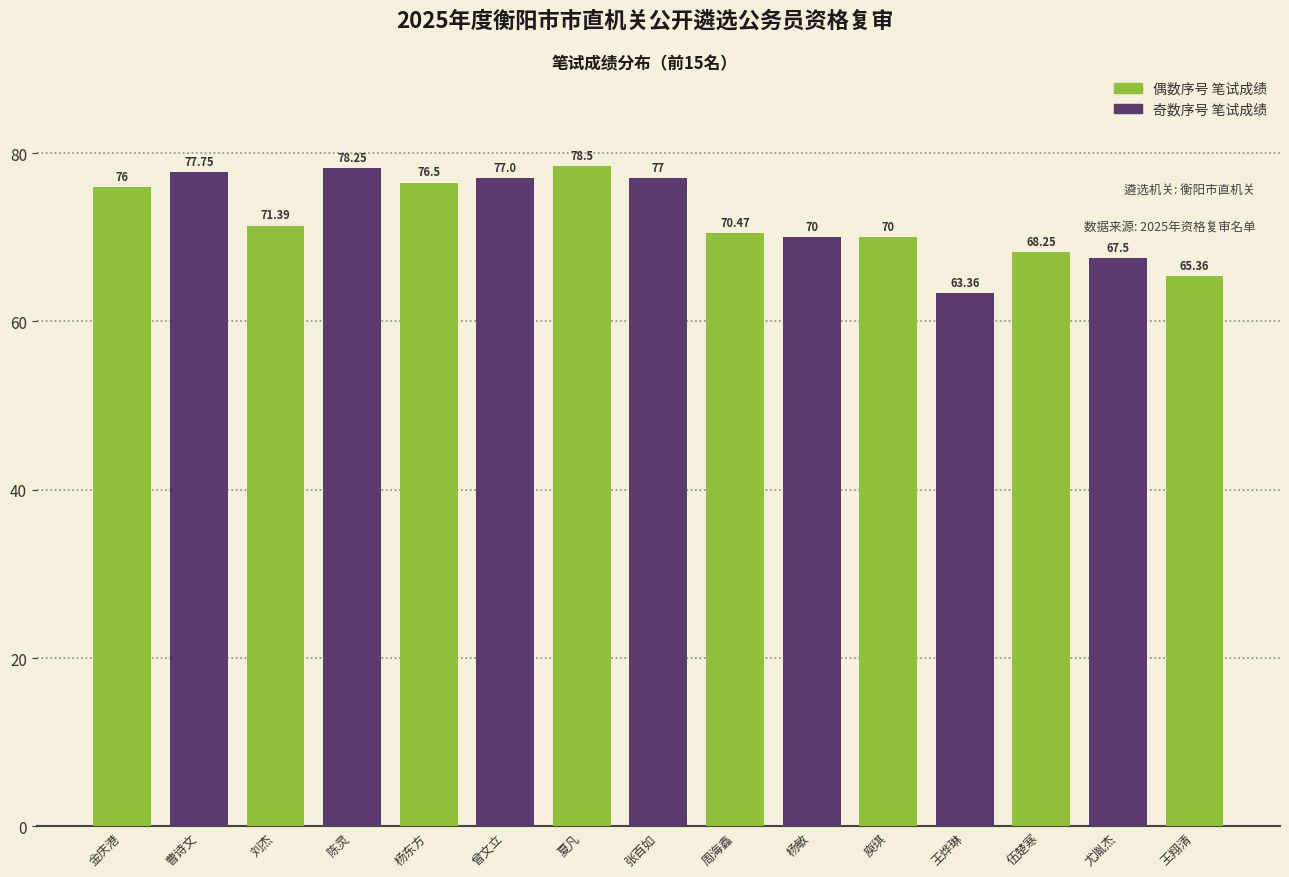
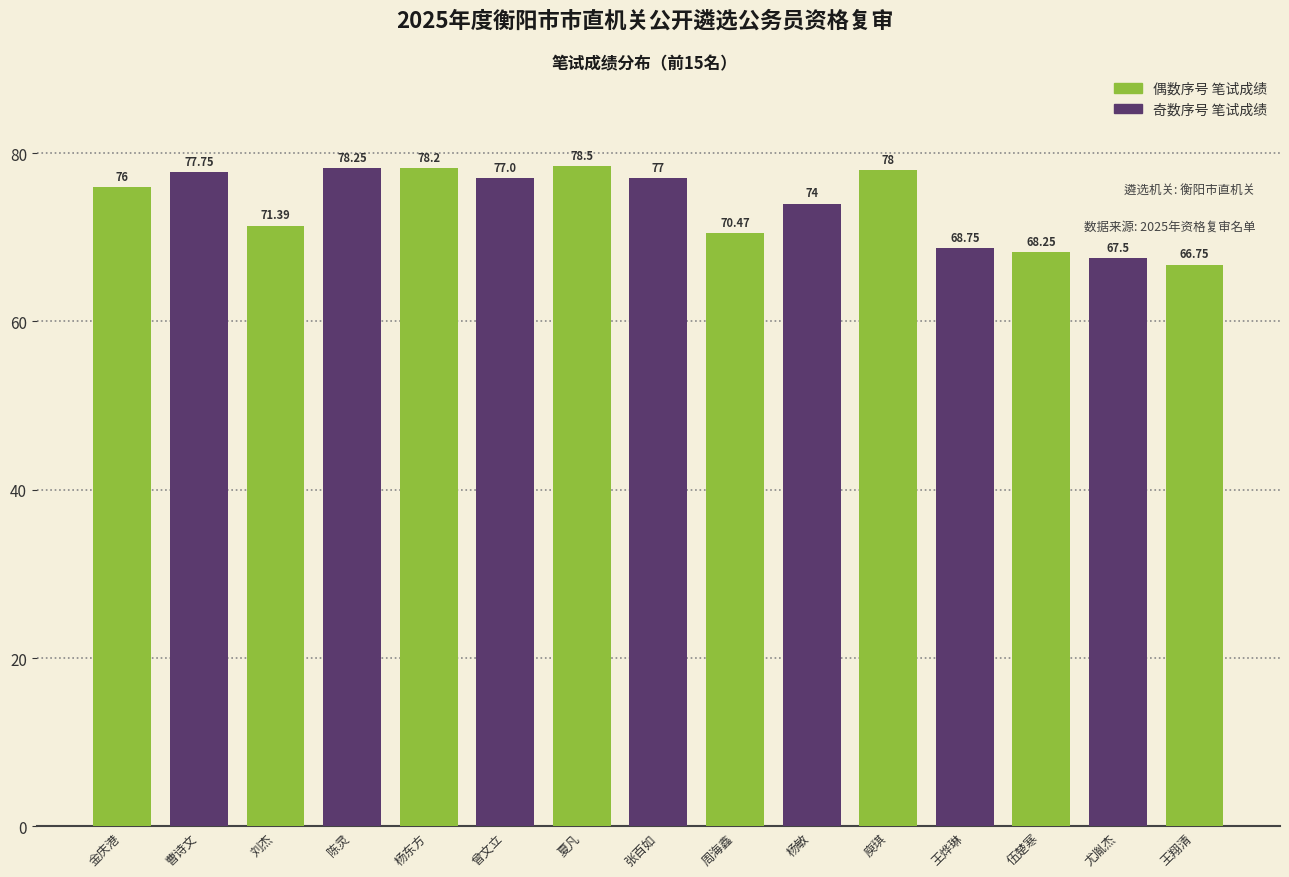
  {
    "金庆港": 76,
    "曹诗文": 77.75,
    "刘杰": 71.39,
    "陈灵": 78.25,
-   "杨东方": 76.5,
+   "杨东方": 78.2,
    "曾文立": 77.0,
    "夏凡": 78.5,
    "张百如": 77,
    "周海鑫": 70.47,
-   "杨敏": 70,
-   "庾琪": 70,
-   "王烨琳": 63.36,
+   "杨敏": 74,
+   "庾琪": 78,
+   "王烨琳": 68.75,
    "伍楚寒": 68.25,
    "尤胤杰": 67.5,
-   "王翔清": 65.36
+   "王翔清": 66.75
  }
